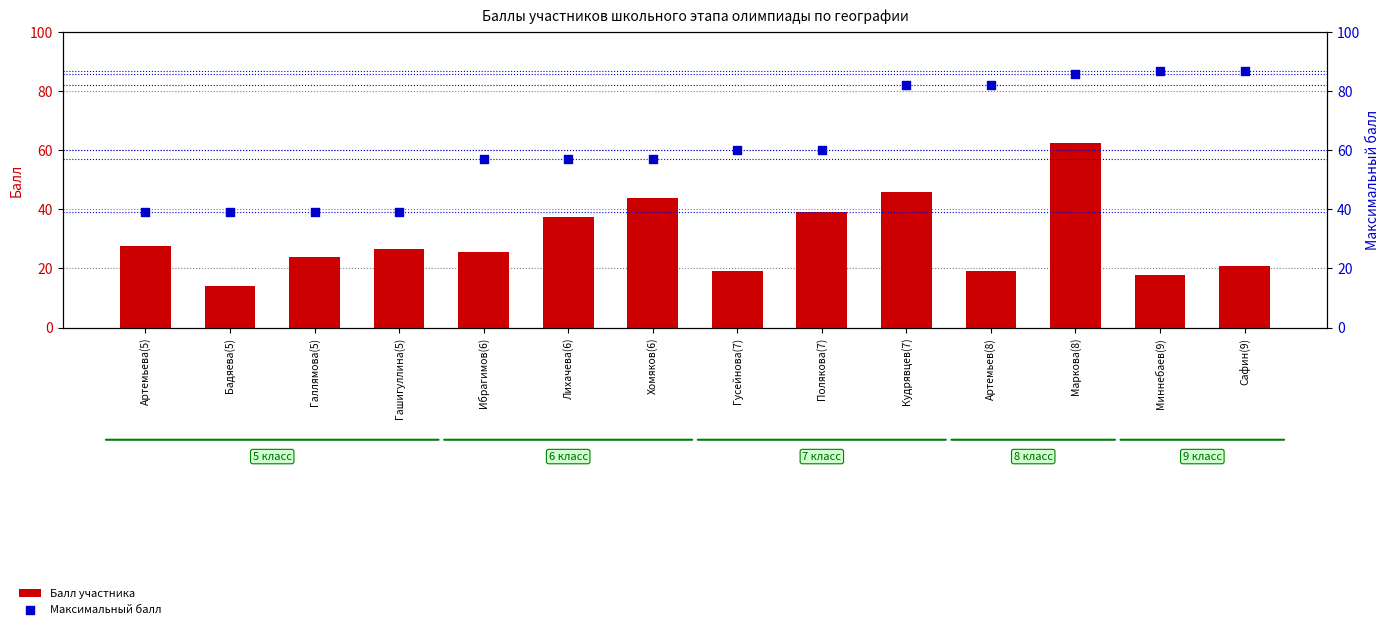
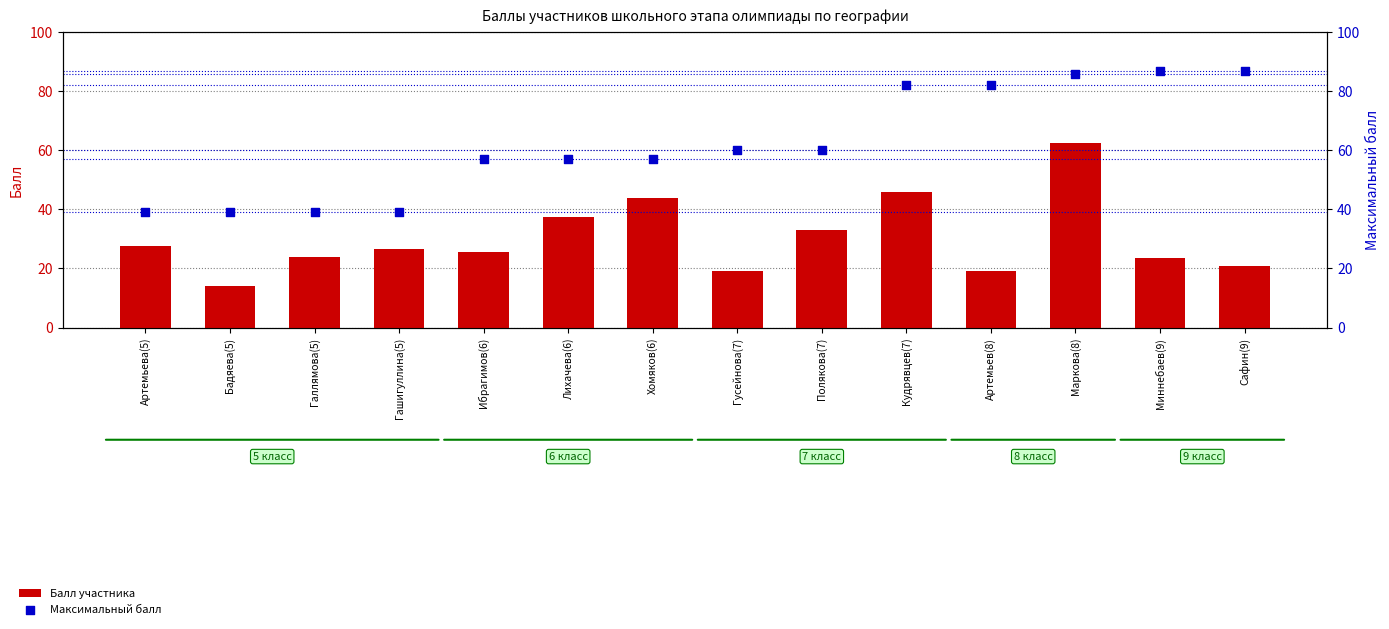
  {
    "Балл участника": {
      "Артемьева(5)": 28,
      "Бадяева(5)": 14,
      "Галлямова(5)": 24,
      "Гашигуллина(5)": 27,
      "Ибрагимов(6)": 26,
      "Лихачева(6)": 38,
      "Хомяков(6)": 44,
      "Гусейнова(7)": 19,
-     "Полякова(7)": 39,
+     "Полякова(7)": 33,
      "Кудрявцев(7)": 46,
      "Артемьев(8)": 19,
      "Маркова(8)": 63,
-     "Миннебаев(9)": 18,
+     "Миннебаев(9)": 24,
      "Сафин(9)": 21
    }
  }
